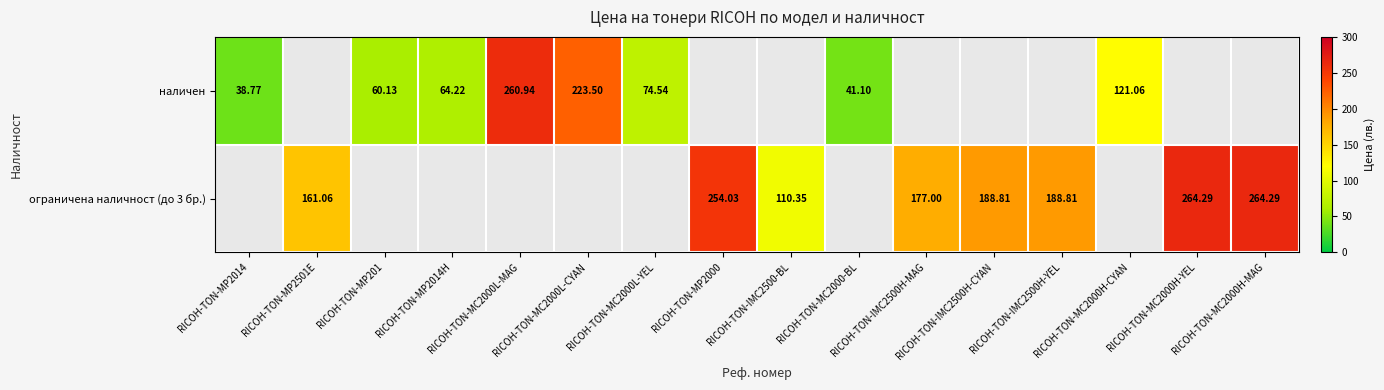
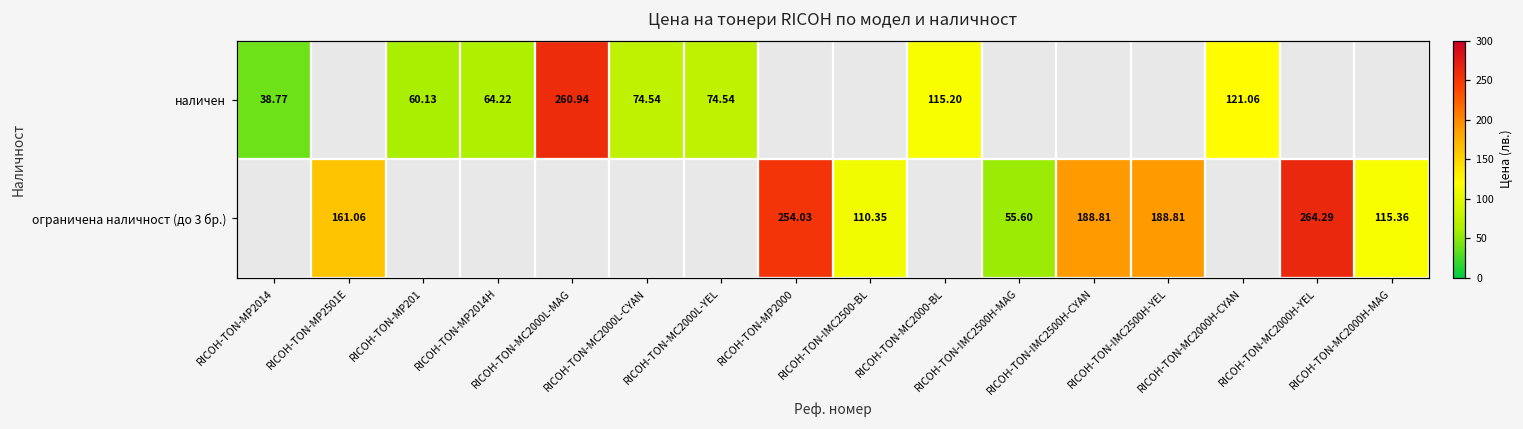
  {
    "наличен": {
      "RICOH-TON-MP2014": 38.77,
      "RICOH-TON-MP201": 60.13,
      "RICOH-TON-MP2014H": 64.22,
      "RICOH-TON-MC2000L-MAG": 260.94,
-     "RICOH-TON-MC2000L-CYAN": 223.50,
+     "RICOH-TON-MC2000L-CYAN": 74.54,
      "RICOH-TON-MC2000L-YEL": 74.54,
-     "RICOH-TON-MC2000-BL": 41.10,
+     "RICOH-TON-MC2000-BL": 115.20,
      "RICOH-TON-MC2000H-CYAN": 121.06
    },
    "ограничена наличност (до 3 бр.)": {
      "RICOH-TON-MP2501E": 161.06,
      "RICOH-TON-MP2000": 254.03,
      "RICOH-TON-IMC2500-BL": 110.35,
-     "RICOH-TON-IMC2500H-MAG": 177.00,
+     "RICOH-TON-IMC2500H-MAG": 55.60,
      "RICOH-TON-IMC2500H-CYAN": 188.81,
      "RICOH-TON-IMC2500H-YEL": 188.81,
      "RICOH-TON-MC2000H-YEL": 264.29,
-     "RICOH-TON-MC2000H-MAG": 264.29
+     "RICOH-TON-MC2000H-MAG": 115.36
    }
  }
